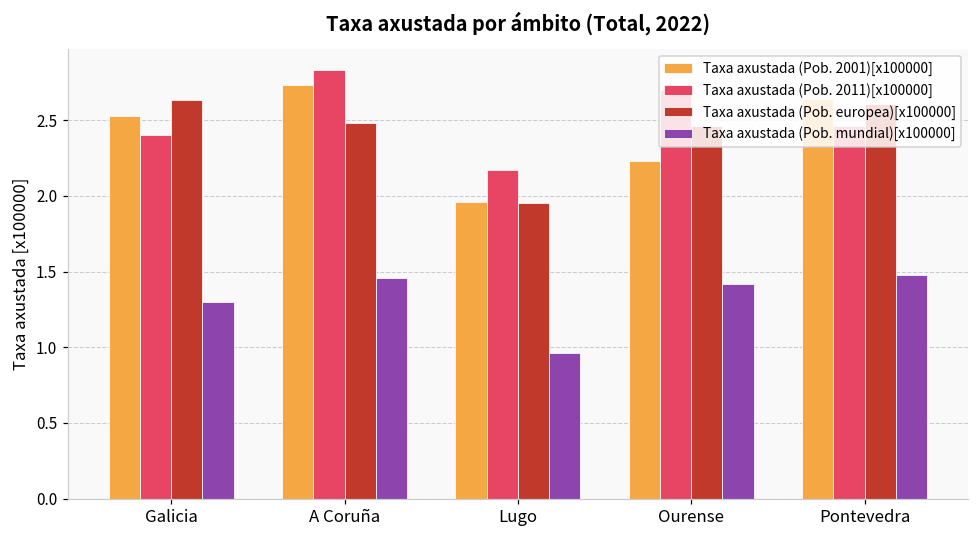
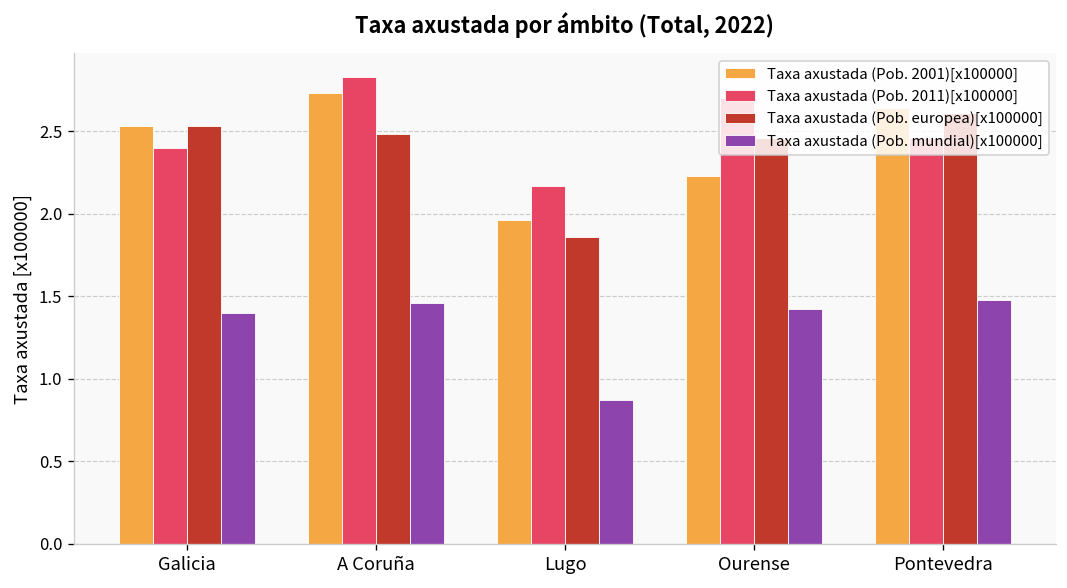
  {
    "Taxa axustada (Pob. 2001)[x100000]": {
      "Galicia": 2.53,
      "A Coruña": 2.73,
      "Lugo": 1.96,
      "Ourense": 2.23
    },
    "Taxa axustada (Pob. 2011)[x100000]": {
      "Galicia": 2.40,
      "A Coruña": 2.83,
      "Lugo": 2.17
    },
    "Taxa axustada (Pob. europea)[x100000]": {
-     "Galicia": 2.63,
+     "Galicia": 2.53,
      "A Coruña": 2.48,
-     "Lugo": 1.95
+     "Lugo": 1.86
    },
    "Taxa axustada (Pob. mundial)[x100000]": {
-     "Galicia": 1.3,
+     "Galicia": 1.4,
      "A Coruña": 1.46,
-     "Lugo": 0.96,
+     "Lugo": 0.87,
      "Ourense": 1.42,
      "Pontevedra": 1.48
    }
  }
